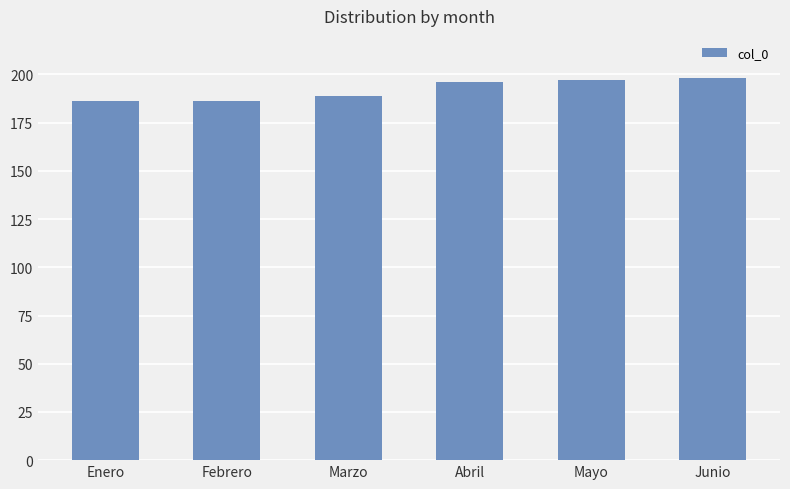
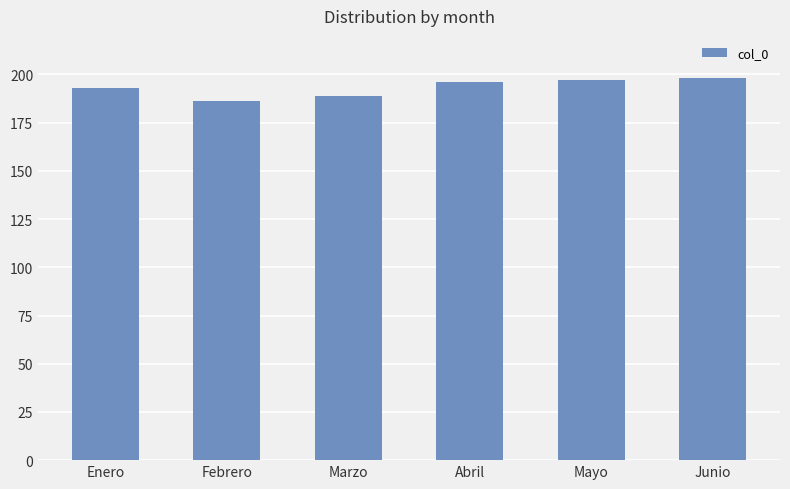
  {
-   "Enero": 186,
+   "Enero": 193,
    "Febrero": 186,
    "Marzo": 189,
    "Abril": 196,
    "Mayo": 197,
    "Junio": 198
  }
